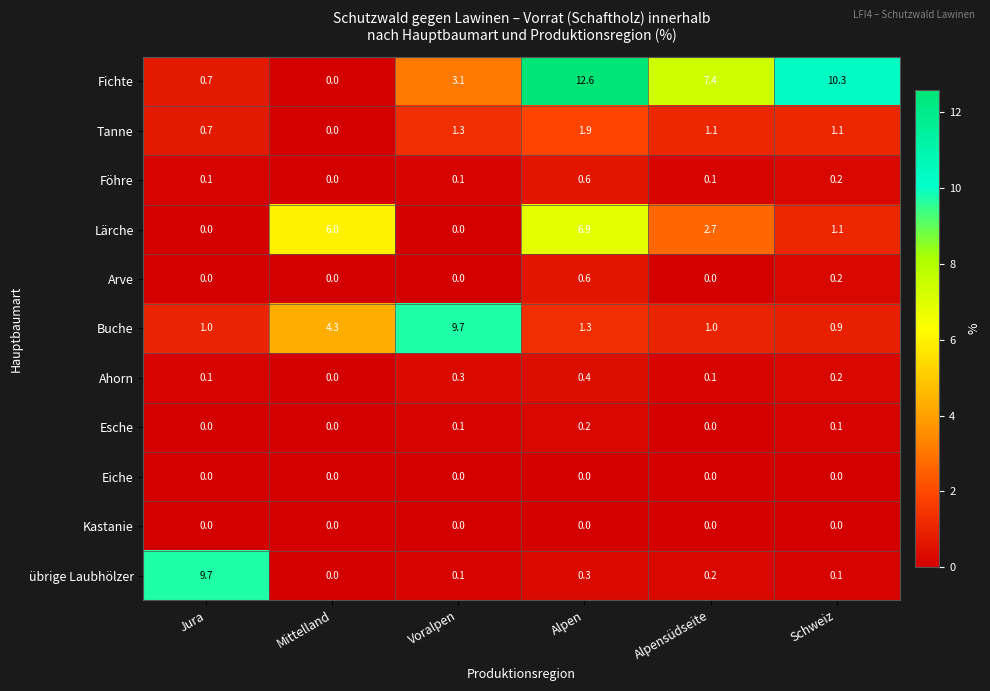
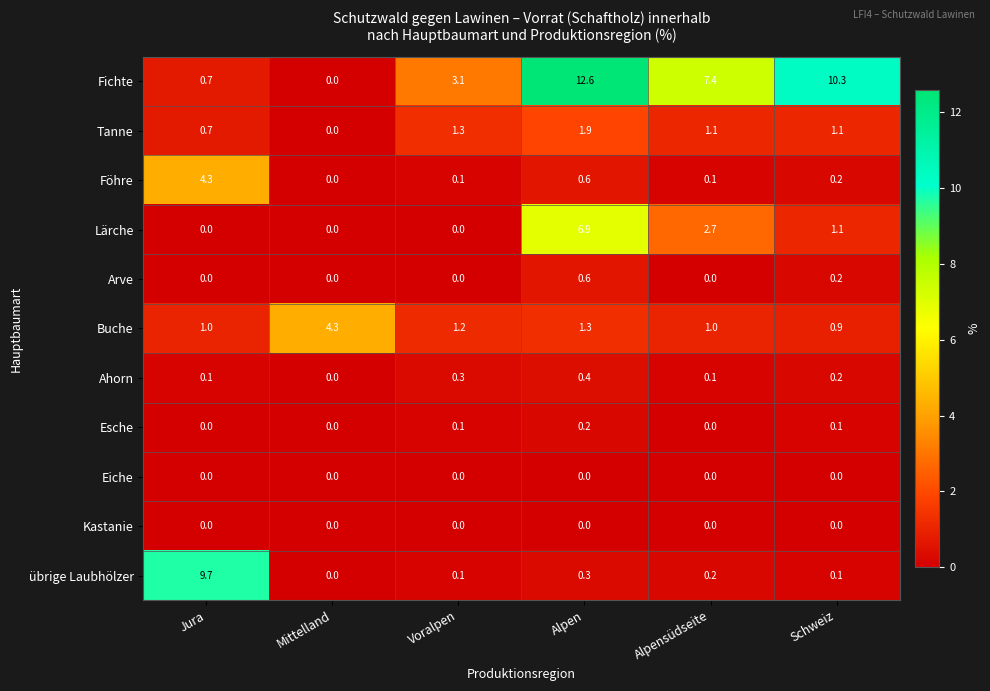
  {
    "Fichte": {
      "Jura": 0.7,
      "Mittelland": 0.0,
      "Voralpen": 3.1,
      "Alpen": 12.6,
      "Alpensüdseite": 7.4,
      "Schweiz": 10.3
    },
    "Tanne": {
      "Jura": 0.7,
      "Mittelland": 0.0,
      "Voralpen": 1.3,
      "Alpen": 1.9,
      "Alpensüdseite": 1.1,
      "Schweiz": 1.1
    },
    "Föhre": {
-     "Jura": 0.1,
+     "Jura": 4.3,
      "Mittelland": 0.0,
      "Voralpen": 0.1,
      "Alpen": 0.6,
      "Alpensüdseite": 0.1,
      "Schweiz": 0.2
    },
    "Lärche": {
      "Jura": 0.0,
-     "Mittelland": 6.0,
+     "Mittelland": 0.0,
      "Voralpen": 0.0,
      "Alpen": 6.9,
      "Alpensüdseite": 2.7,
      "Schweiz": 1.1
    },
    "Arve": {
      "Jura": 0.0,
      "Mittelland": 0.0,
      "Voralpen": 0.0,
      "Alpen": 0.6,
      "Alpensüdseite": 0.0,
      "Schweiz": 0.2
    },
    "Buche": {
      "Jura": 1.0,
      "Mittelland": 4.3,
-     "Voralpen": 9.7,
+     "Voralpen": 1.2,
      "Alpen": 1.3,
      "Alpensüdseite": 1.0,
      "Schweiz": 0.9
    },
    "Ahorn": {
      "Jura": 0.1,
      "Mittelland": 0.0,
      "Voralpen": 0.3,
      "Alpen": 0.4,
      "Alpensüdseite": 0.1,
      "Schweiz": 0.2
    },
    "Esche": {
      "Jura": 0.0,
      "Mittelland": 0.0,
      "Voralpen": 0.1,
      "Alpen": 0.2,
      "Alpensüdseite": 0.0,
      "Schweiz": 0.1
    },
    "Eiche": {
      "Jura": 0.0,
      "Mittelland": 0.0,
      "Voralpen": 0.0,
      "Alpen": 0.0,
      "Alpensüdseite": 0.0,
      "Schweiz": 0.0
    },
    "Kastanie": {
      "Jura": 0.0,
      "Mittelland": 0.0,
      "Voralpen": 0.0,
      "Alpen": 0.0,
      "Alpensüdseite": 0.0,
      "Schweiz": 0.0
    },
    "übrige Laubhölzer": {
      "Jura": 9.7,
      "Mittelland": 0.0,
      "Voralpen": 0.1,
      "Alpen": 0.3,
      "Alpensüdseite": 0.2,
      "Schweiz": 0.1
    }
  }
